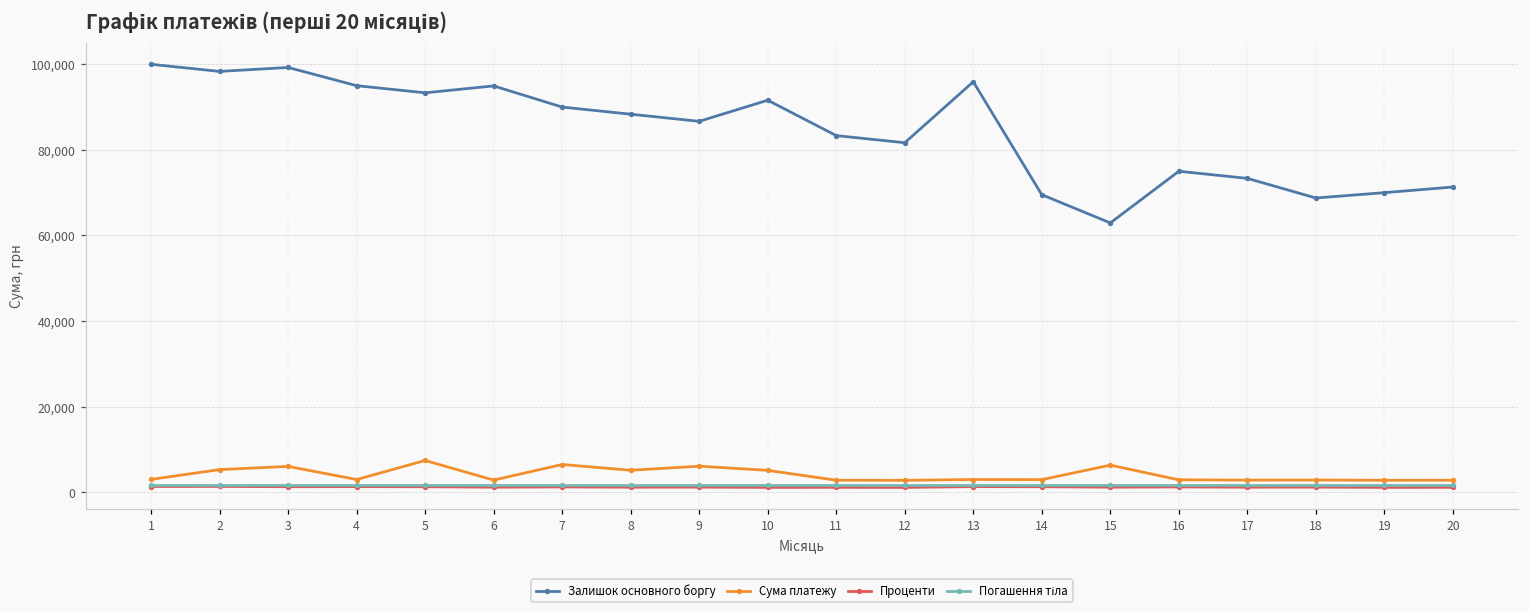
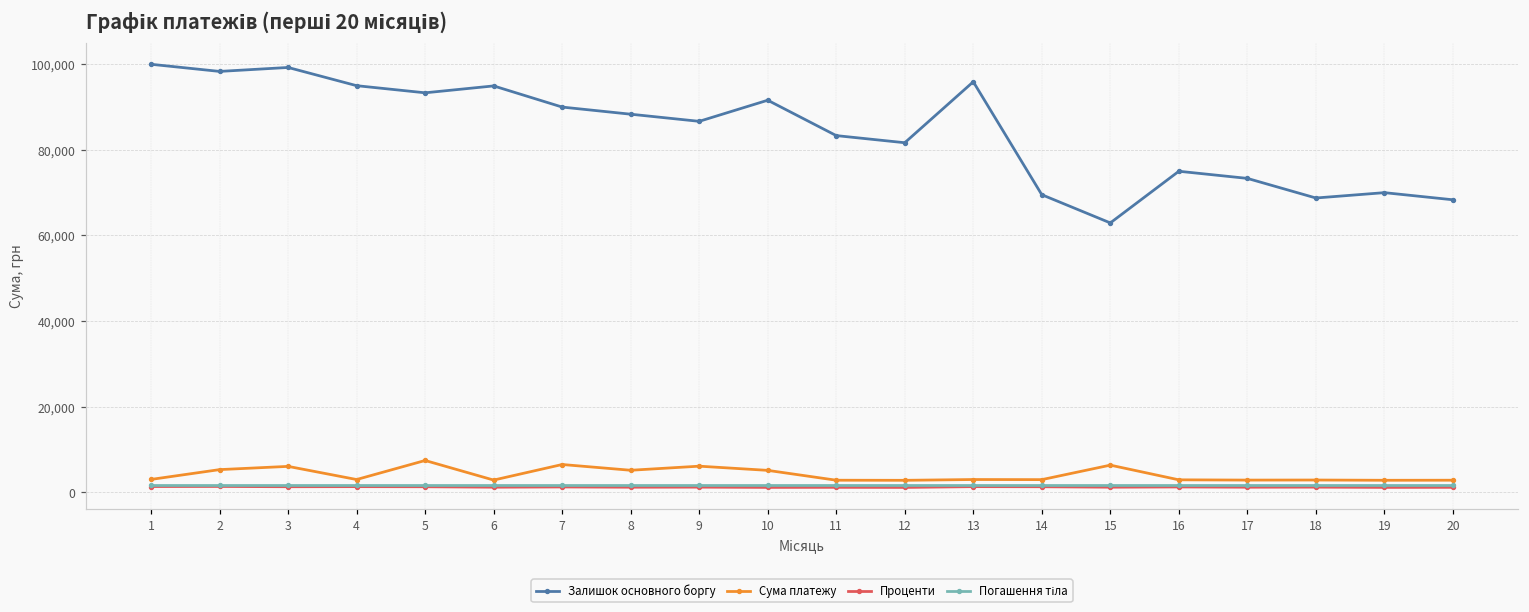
  {
    "Залишок основного боргу": {
      "1": "100,000",
      "2": "98,000",
      "3": "99,000",
      "4": "95,000",
      "5": "93,000",
      "6": "95,000",
      "7": "90,000",
      "8": "88,000",
      "9": "87,000",
      "10": "92,000",
      "11": "83,000",
      "12": "82,000",
      "13": "96,000",
      "14": "70,000",
      "15": "63,000",
      "16": "75,000",
      "17": "73,000",
      "18": "69,000",
      "19": "70,000",
-     "20": "71,000"
+     "20": "68,000"
    },
    "Сума платежу": {
      "1": "3,000",
      "2": "5,000",
      "3": "6,000",
      "4": "3,000",
      "5": "7,000",
      "6": "3,000",
      "7": "6,000",
      "8": "5,000",
      "9": "6,000",
      "10": "5,000",
      "11": "3,000",
      "12": "3,000",
      "13": "3,000",
      "14": "3,000",
      "15": "6,000",
      "16": "3,000",
      "17": "3,000",
      "18": "3,000",
      "19": "3,000",
      "20": "3,000"
    }
  }
